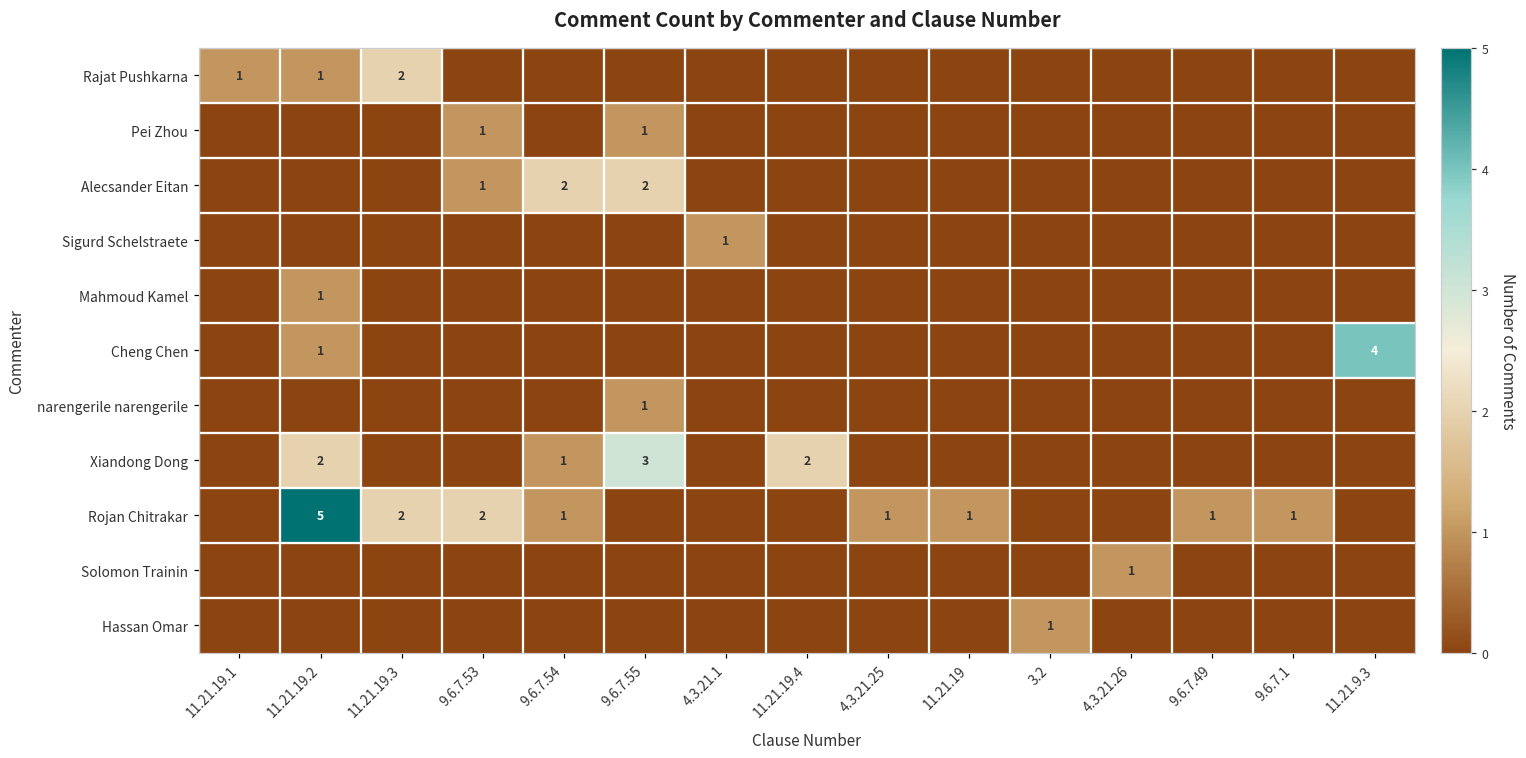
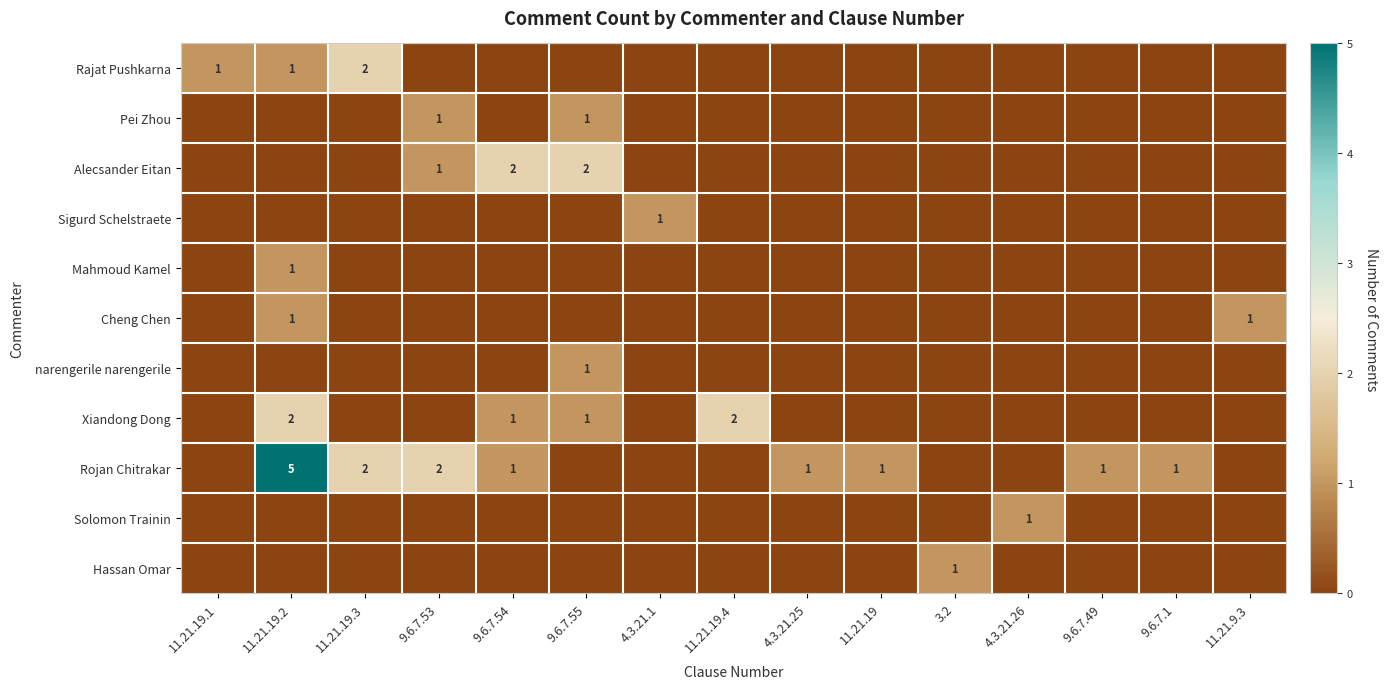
  {
    "Rajat Pushkarna": {
      "11.21.19.1": 1,
      "11.21.19.2": 1,
      "11.21.19.3": 2
    },
    "Pei Zhou": {
      "9.6.7.53": 1,
      "9.6.7.55": 1
    },
    "Alecsander Eitan": {
      "9.6.7.53": 1,
      "9.6.7.54": 2,
      "9.6.7.55": 2
    },
    "Sigurd Schelstraete": {
      "4.3.21.1": 1
    },
    "Mahmoud Kamel": {
      "11.21.19.2": 1
    },
    "Cheng Chen": {
      "11.21.19.2": 1,
-     "11.21.9.3": 4
+     "11.21.9.3": 1
    },
    "narengerile narengerile": {
      "9.6.7.55": 1
    },
    "Xiandong Dong": {
      "11.21.19.2": 2,
      "9.6.7.54": 1,
-     "9.6.7.55": 3,
+     "9.6.7.55": 1,
      "11.21.19.4": 2
    },
    "Rojan Chitrakar": {
      "11.21.19.2": 5,
      "11.21.19.3": 2,
      "9.6.7.53": 2,
      "9.6.7.54": 1,
      "4.3.21.25": 1,
      "11.21.19": 1,
      "9.6.7.49": 1,
      "9.6.7.1": 1
    },
    "Solomon Trainin": {
      "4.3.21.26": 1
    },
    "Hassan Omar": {
      "3.2": 1
    }
  }
